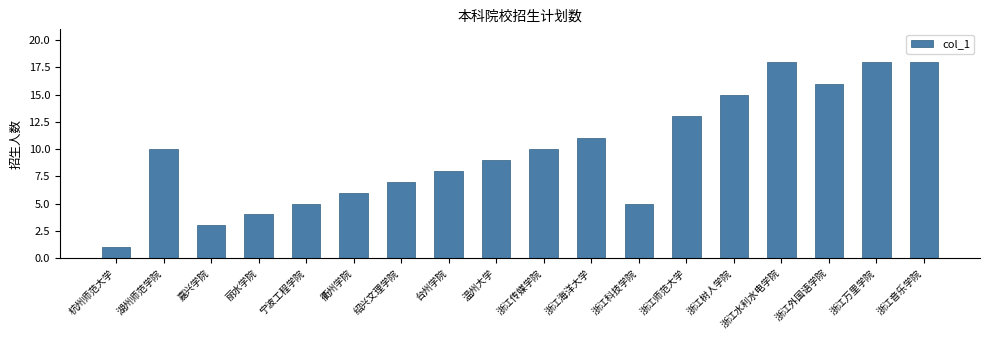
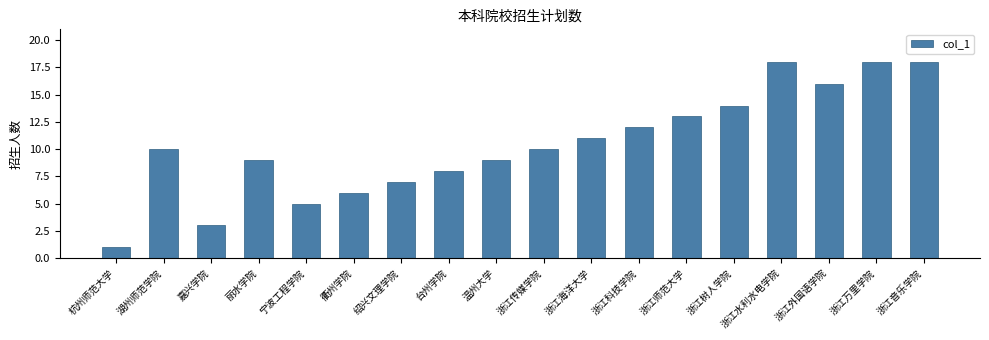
  {
    "杭州师范大学": 1,
    "湖州师范学院": 10,
    "嘉兴学院": 3,
-   "丽水学院": 4,
+   "丽水学院": 9,
    "宁波工程学院": 5,
    "衢州学院": 6,
    "绍兴文理学院": 7,
    "台州学院": 8,
    "温州大学": 9,
    "浙江传媒学院": 10,
    "浙江海洋大学": 11,
-   "浙江科技学院": 5,
+   "浙江科技学院": 12,
    "浙江师范大学": 13,
-   "浙江树人学院": 15,
+   "浙江树人学院": 14,
    "浙江水利水电学院": 18,
    "浙江外国语学院": 16,
    "浙江万里学院": 18,
    "浙江音乐学院": 18
  }
